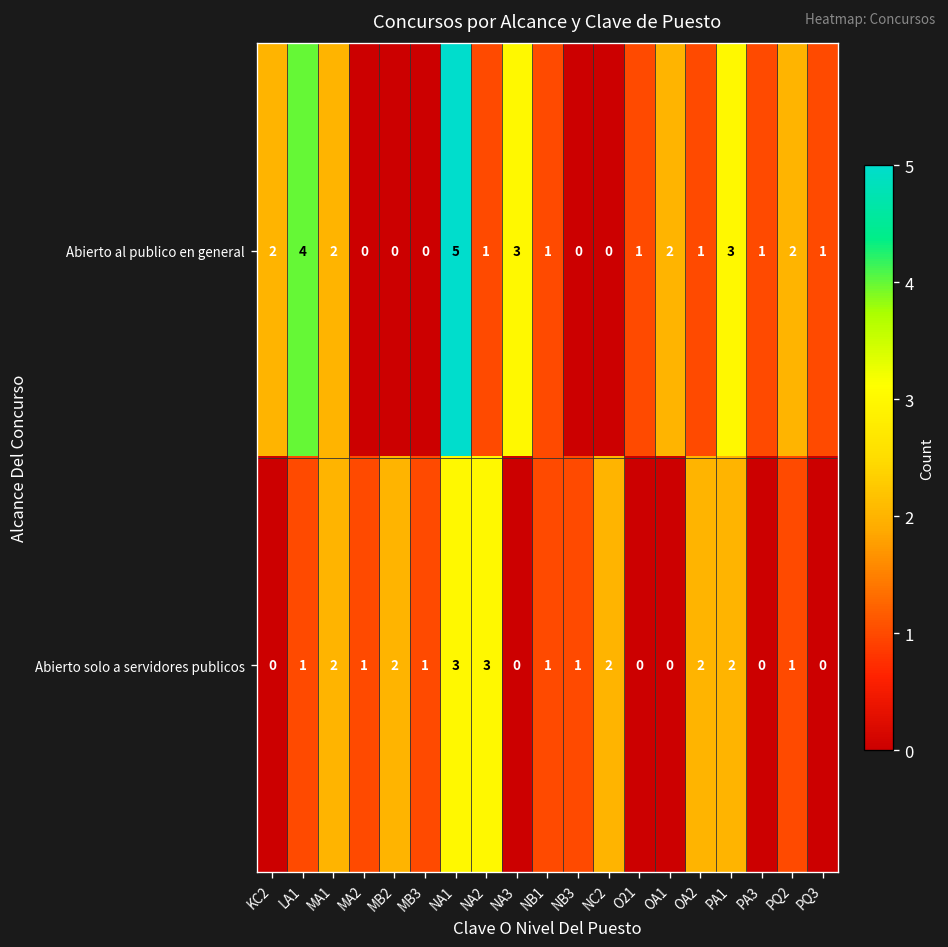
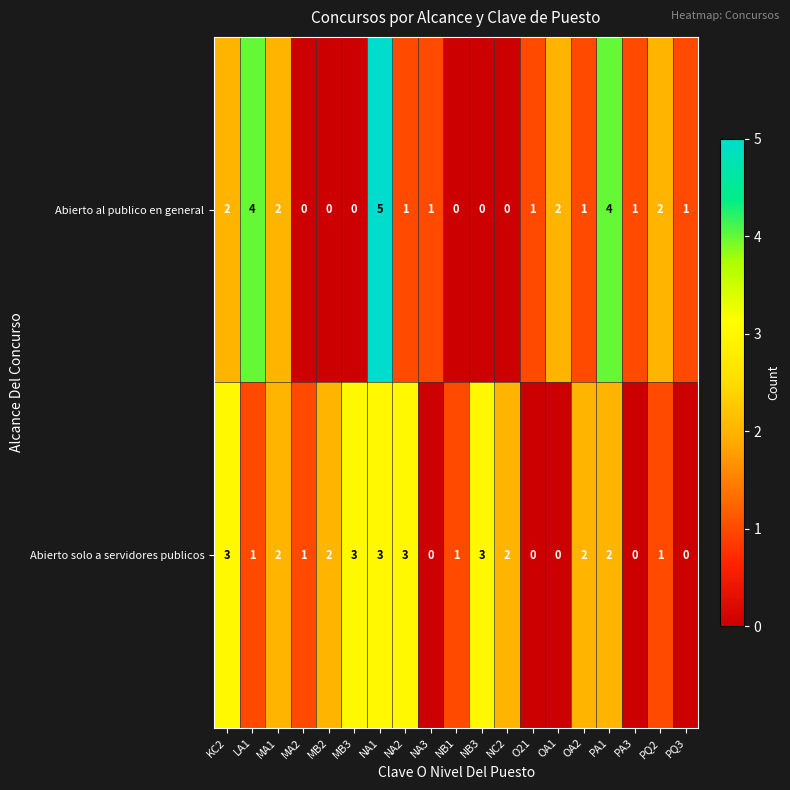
  {
    "Abierto al publico en general": {
      "KC2": 2,
      "LA1": 4,
      "MA1": 2,
      "MA2": 0,
      "MB2": 0,
      "MB3": 0,
      "NA1": 5,
      "NA2": 1,
-     "NA3": 3,
-     "NB1": 1,
+     "NA3": 1,
+     "NB1": 0,
      "NB3": 0,
      "NC2": 0,
      "O21": 1,
      "OA1": 2,
      "OA2": 1,
-     "PA1": 3,
+     "PA1": 4,
      "PA3": 1,
      "PQ2": 2,
      "PQ3": 1
    },
    "Abierto solo a servidores publicos": {
-     "KC2": 0,
+     "KC2": 3,
      "LA1": 1,
      "MA1": 2,
      "MA2": 1,
      "MB2": 2,
-     "MB3": 1,
+     "MB3": 3,
      "NA1": 3,
      "NA2": 3,
      "NA3": 0,
      "NB1": 1,
-     "NB3": 1,
+     "NB3": 3,
      "NC2": 2,
      "O21": 0,
      "OA1": 0,
      "OA2": 2,
      "PA1": 2,
      "PA3": 0,
      "PQ2": 1,
      "PQ3": 0
    }
  }
